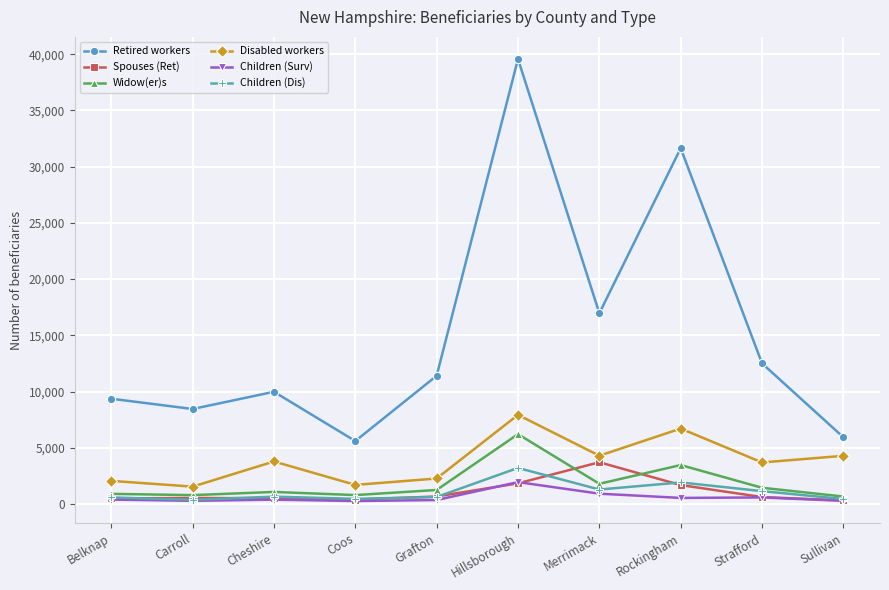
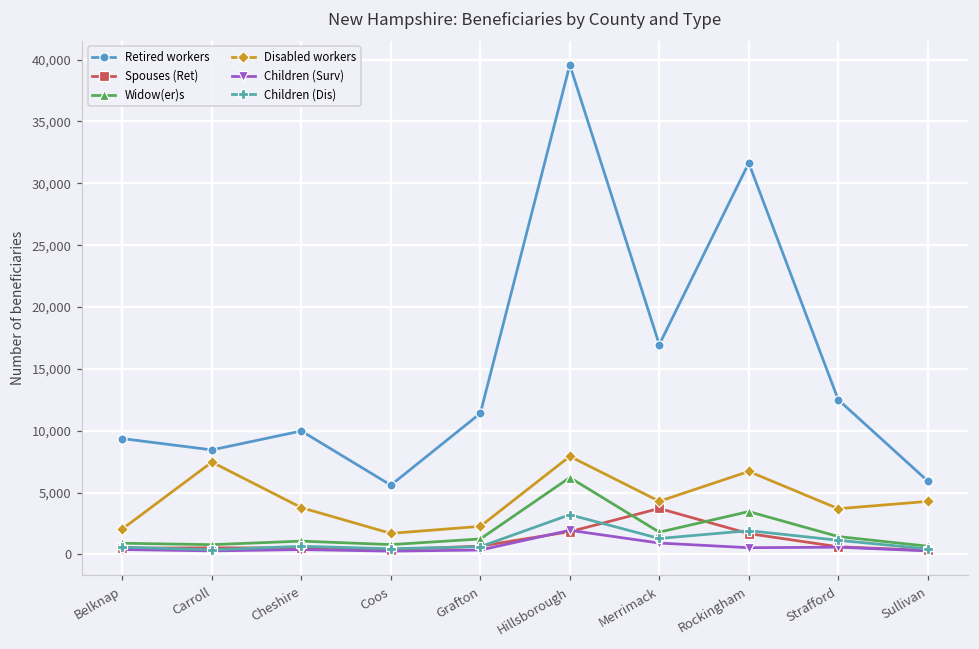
  {
    "Spouses (Ret)": {
      "Merrimack": "3,700",
      "Rockingham": "1,700"
    },
    "Widow(er)s": {
      "Belknap": "900",
      "Carroll": "800",
      "Cheshire": "1,100",
      "Coos": "800",
      "Grafton": "1,300",
      "Hillsborough": "6,200",
      "Merrimack": "1,800",
      "Rockingham": "3,500",
      "Strafford": "1,400"
    },
    "Disabled workers": {
      "Belknap": "2,100",
-     "Carroll": "1,500",
+     "Carroll": "7,500",
      "Cheshire": "3,800",
      "Coos": "1,700",
      "Grafton": "2,300",
      "Hillsborough": "7,900",
      "Merrimack": "4,300",
      "Rockingham": "6,700",
      "Strafford": "3,700",
      "Sullivan": "4,300"
    },
    "Children (Surv)": {
      "Grafton": "400",
      "Merrimack": "900",
      "Rockingham": "500"
    }
  }
